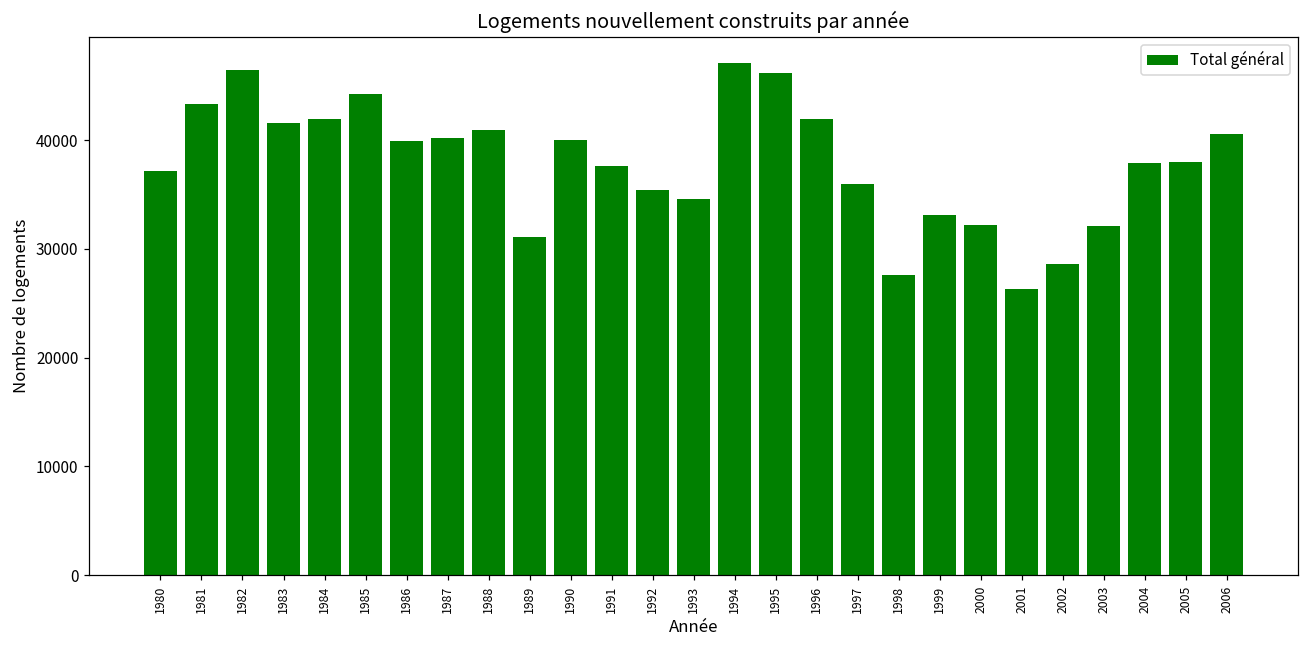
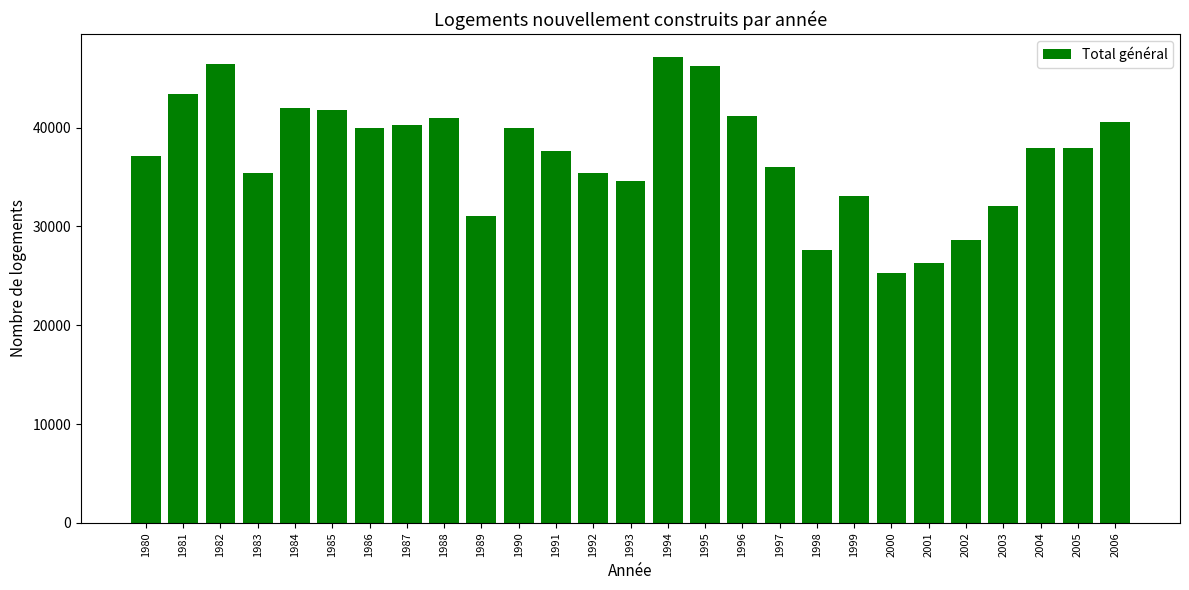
  {
    "1980": 37000,
    "1981": 43000,
    "1982": 46000,
-   "1983": 42000,
+   "1983": 35000,
    "1984": 42000,
-   "1985": 44000,
+   "1985": 42000,
    "1986": 40000,
    "1987": 40000,
    "1988": 41000,
    "1989": 31000,
    "1990": 40000,
    "1991": 38000,
    "1992": 35000,
    "1993": 35000,
    "1994": 47000,
    "1995": 46000,
-   "1996": 42000,
+   "1996": 41000,
    "1997": 36000,
    "1998": 28000,
    "1999": 33000,
-   "2000": 32000,
+   "2000": 25000,
    "2001": 26000,
    "2002": 29000,
    "2003": 32000,
    "2004": 38000,
    "2005": 38000,
    "2006": 41000
  }
